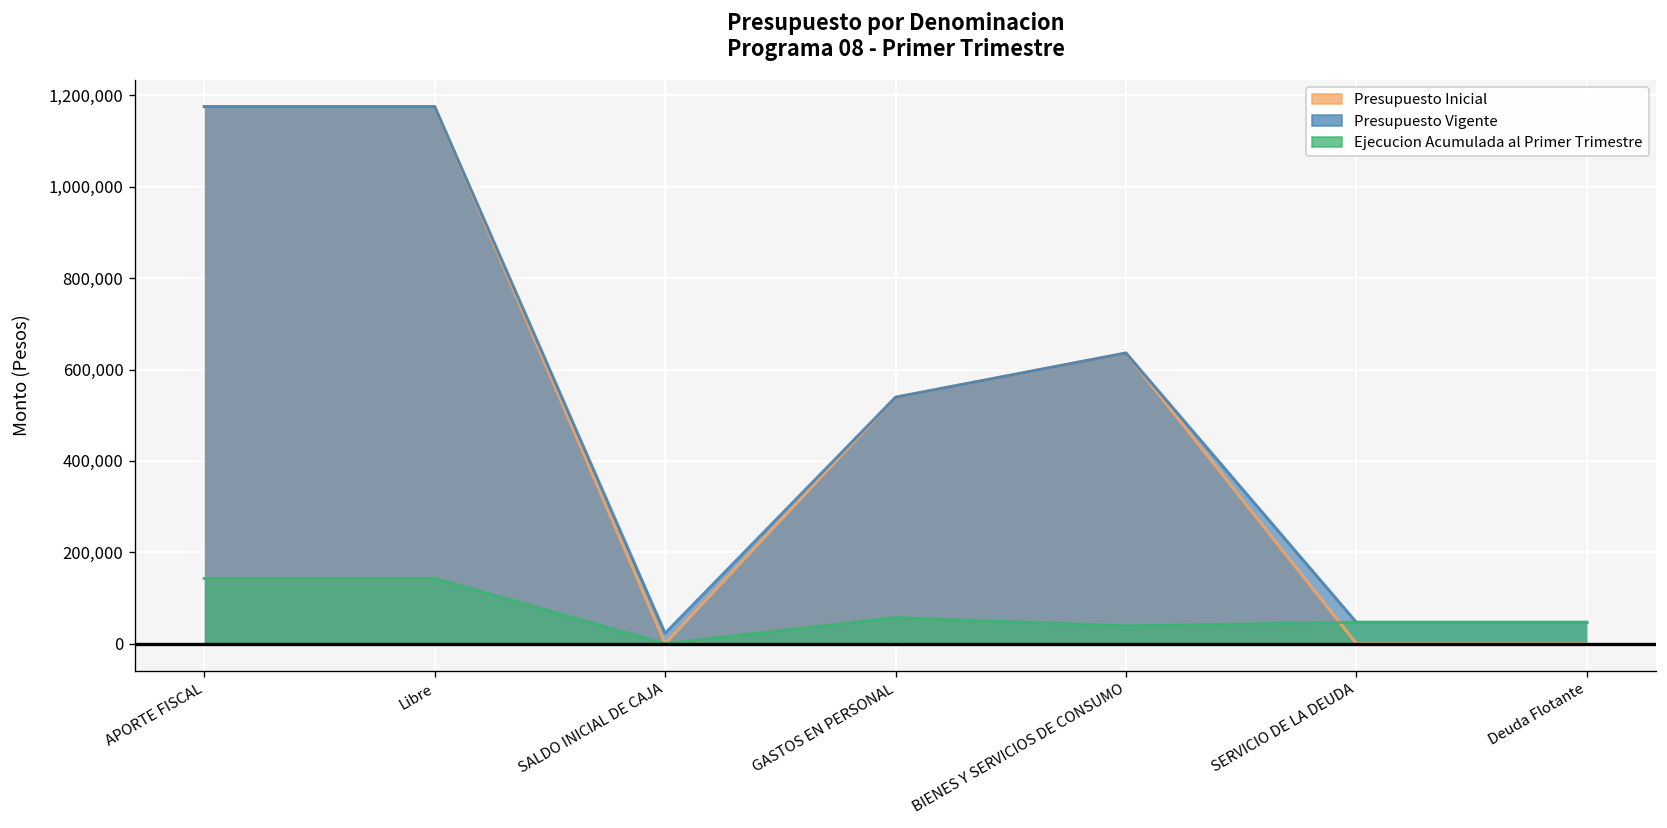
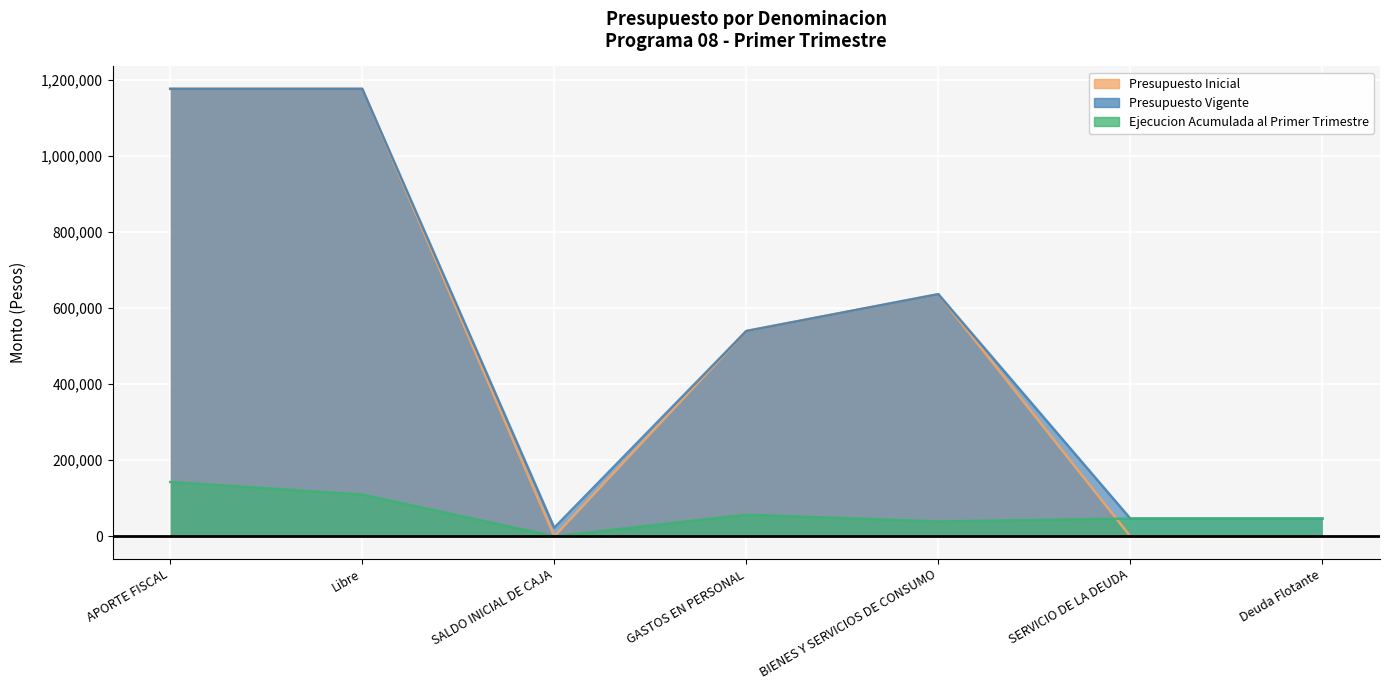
  {
    "Presupuesto Inicial": {
      "SERVICIO DE LA DEUDA": "0",
      "Deuda Flotante": "0"
    },
    "Presupuesto Vigente": {
      "SALDO INICIAL DE CAJA": "20,000"
    },
    "Ejecucion Acumulada al Primer Trimestre": {
      "APORTE FISCAL": "140,000",
-     "Libre": "140,000",
+     "Libre": "110,000",
      "GASTOS EN PERSONAL": "60,000",
      "BIENES Y SERVICIOS DE CONSUMO": "40,000"
    }
  }
